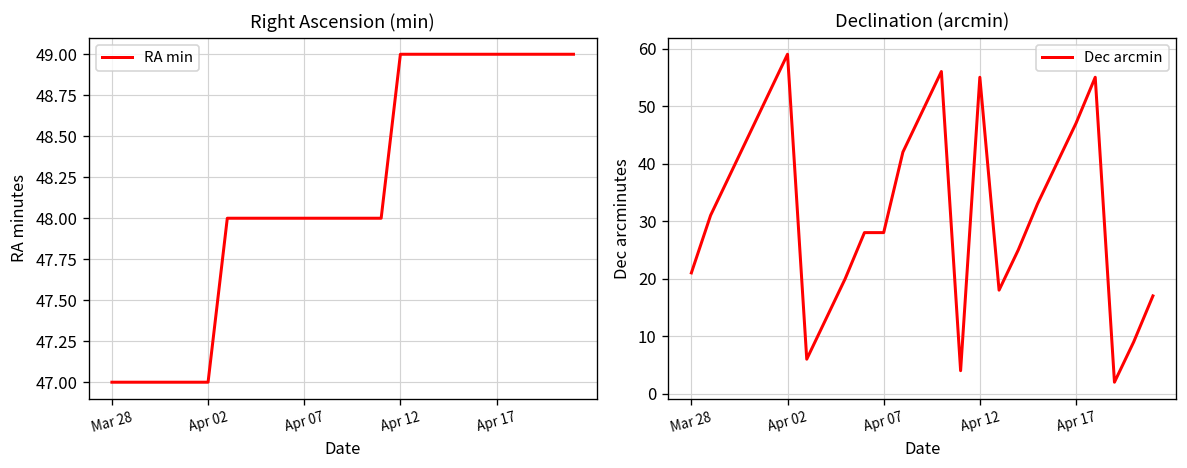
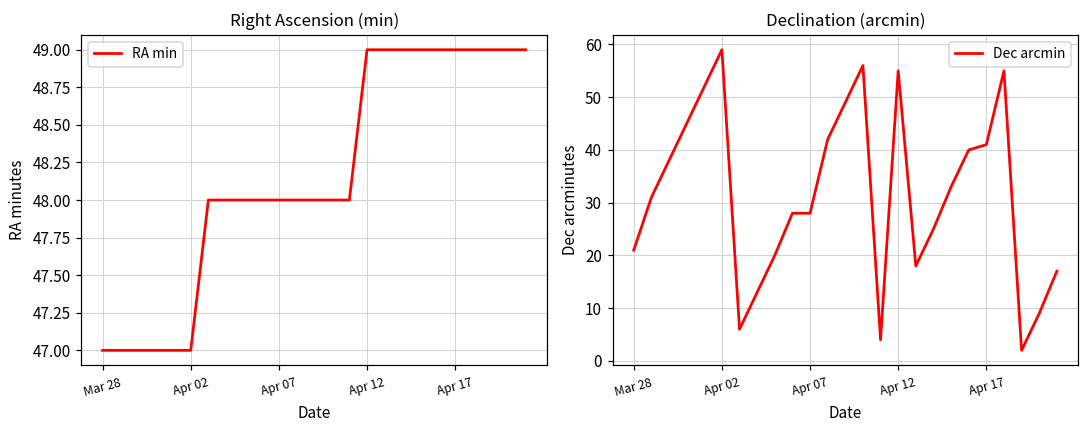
  {
    "Right Ascension (min)": {
      "Mar 28": 47.00,
      "Apr 02": 47.00,
      "Apr 07": 48.00,
      "Apr 12": 49.00,
      "Apr 17": 49.00
    },
    "Declination (arcmin)": {
      "Mar 28": 21,
      "Apr 02": 59,
      "Apr 07": 28,
      "Apr 12": 55,
-     "Apr 17": 47
+     "Apr 17": 41
    }
  }
